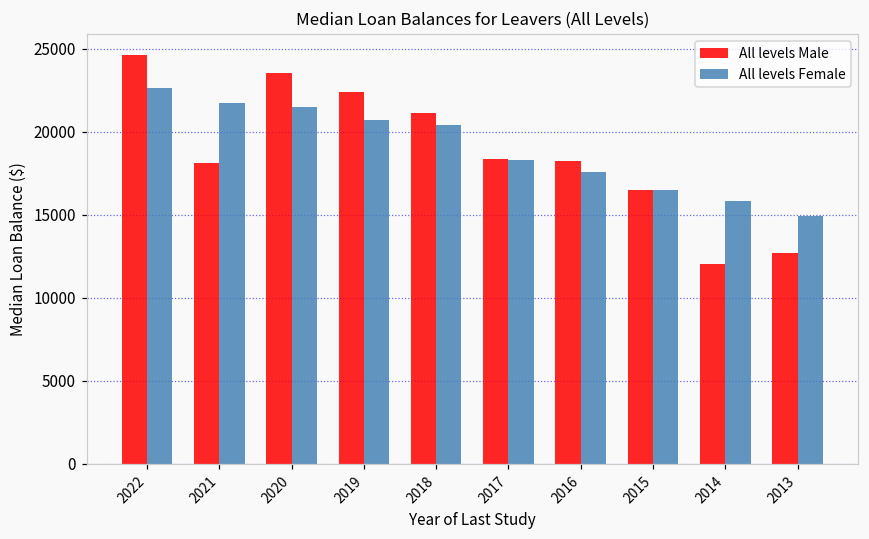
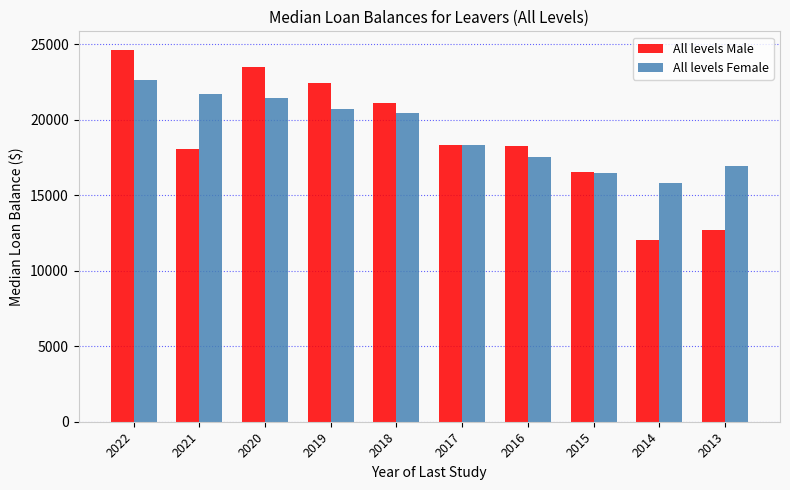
  {
    "All levels Male": {
      "2022": 24600,
      "2021": 18100,
      "2020": 23500,
      "2019": 22400,
      "2018": 21100,
      "2017": 18300,
      "2016": 18300,
      "2015": 16500,
      "2014": 12000,
      "2013": 12700
    },
    "All levels Female": {
      "2022": 22700,
      "2021": 21700,
      "2020": 21500,
      "2019": 20700,
      "2018": 20400,
      "2017": 18300,
      "2016": 17500,
      "2015": 16500,
      "2014": 15800,
-     "2013": 14900
+     "2013": 16900
    }
  }
